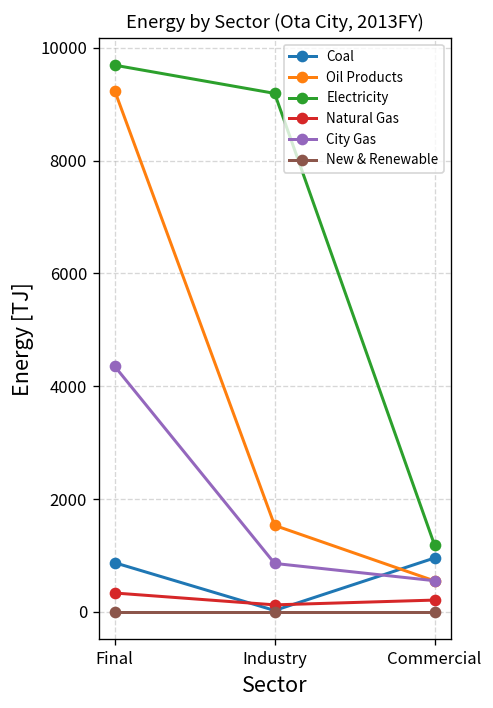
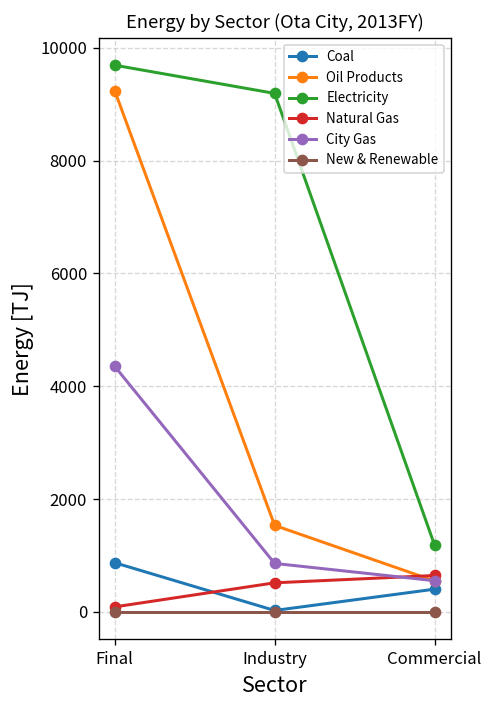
  {
    "Coal": {
      "Final": 900,
-     "Commercial": 1000
+     "Commercial": 400
    },
    "Oil Products": {
      "Final": 9200,
      "Industry": 1500
    },
    "Electricity": {
      "Final": 9700,
      "Industry": 9200,
      "Commercial": 1200
    },
    "Natural Gas": {
-     "Final": 300,
-     "Industry": 100,
-     "Commercial": 200
+     "Final": 100,
+     "Industry": 500,
+     "Commercial": 600
    },
    "City Gas": {
      "Final": 4400,
      "Industry": 900
    },
    "New & Renewable": {
      "Final": 0,
      "Commercial": 0
    }
  }
